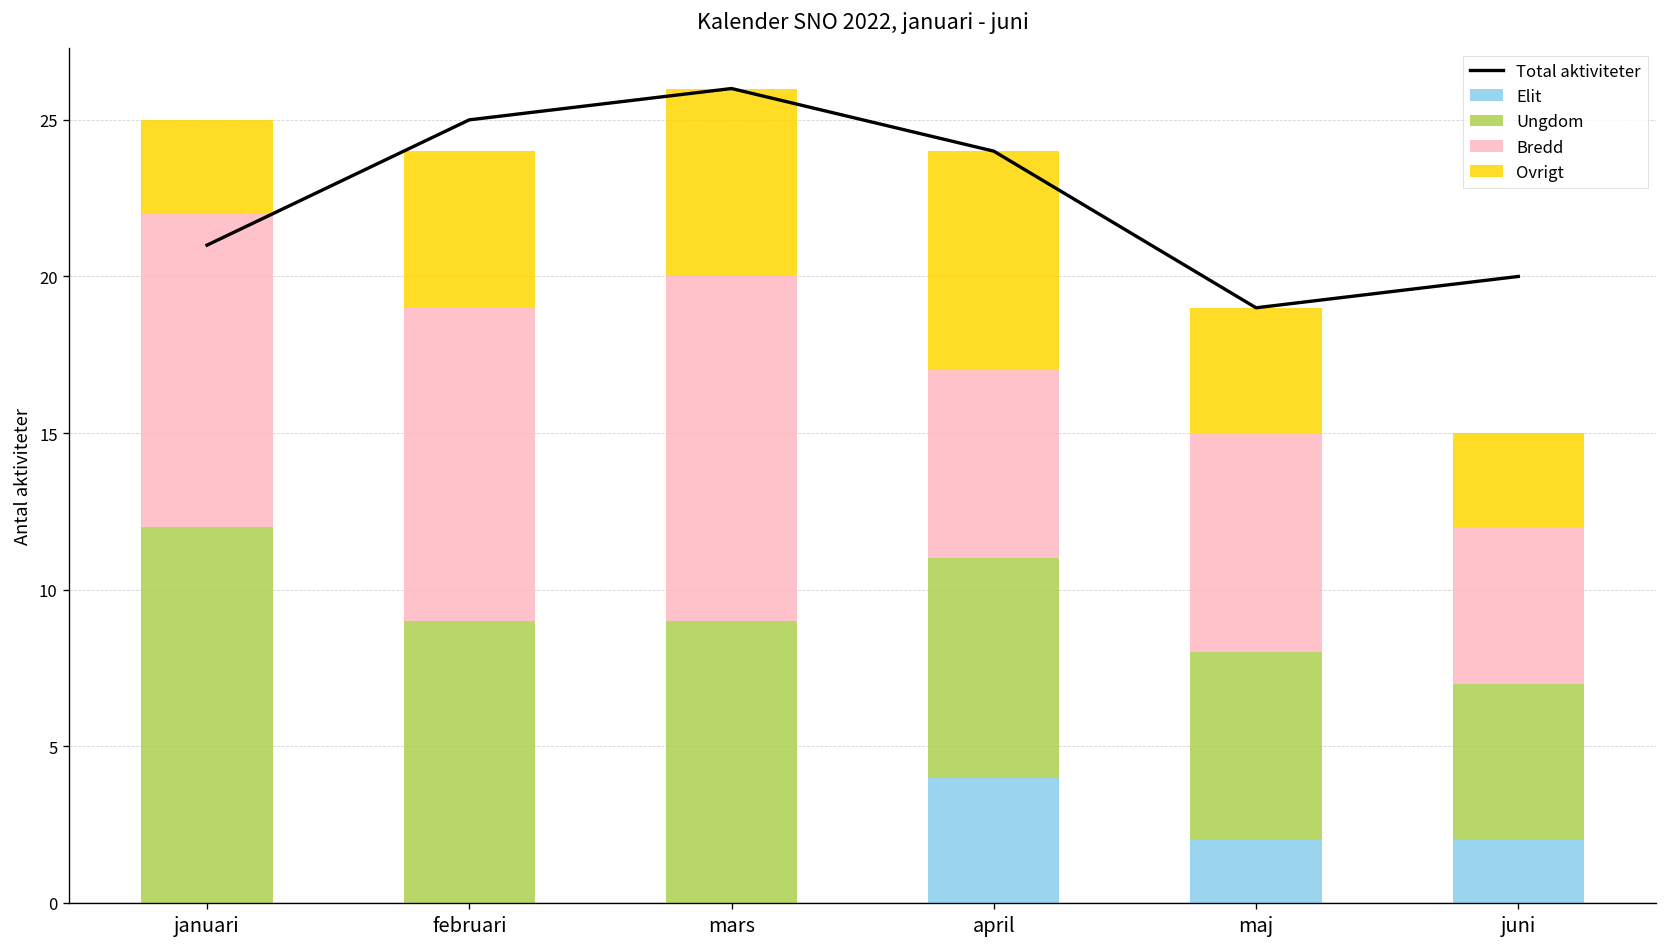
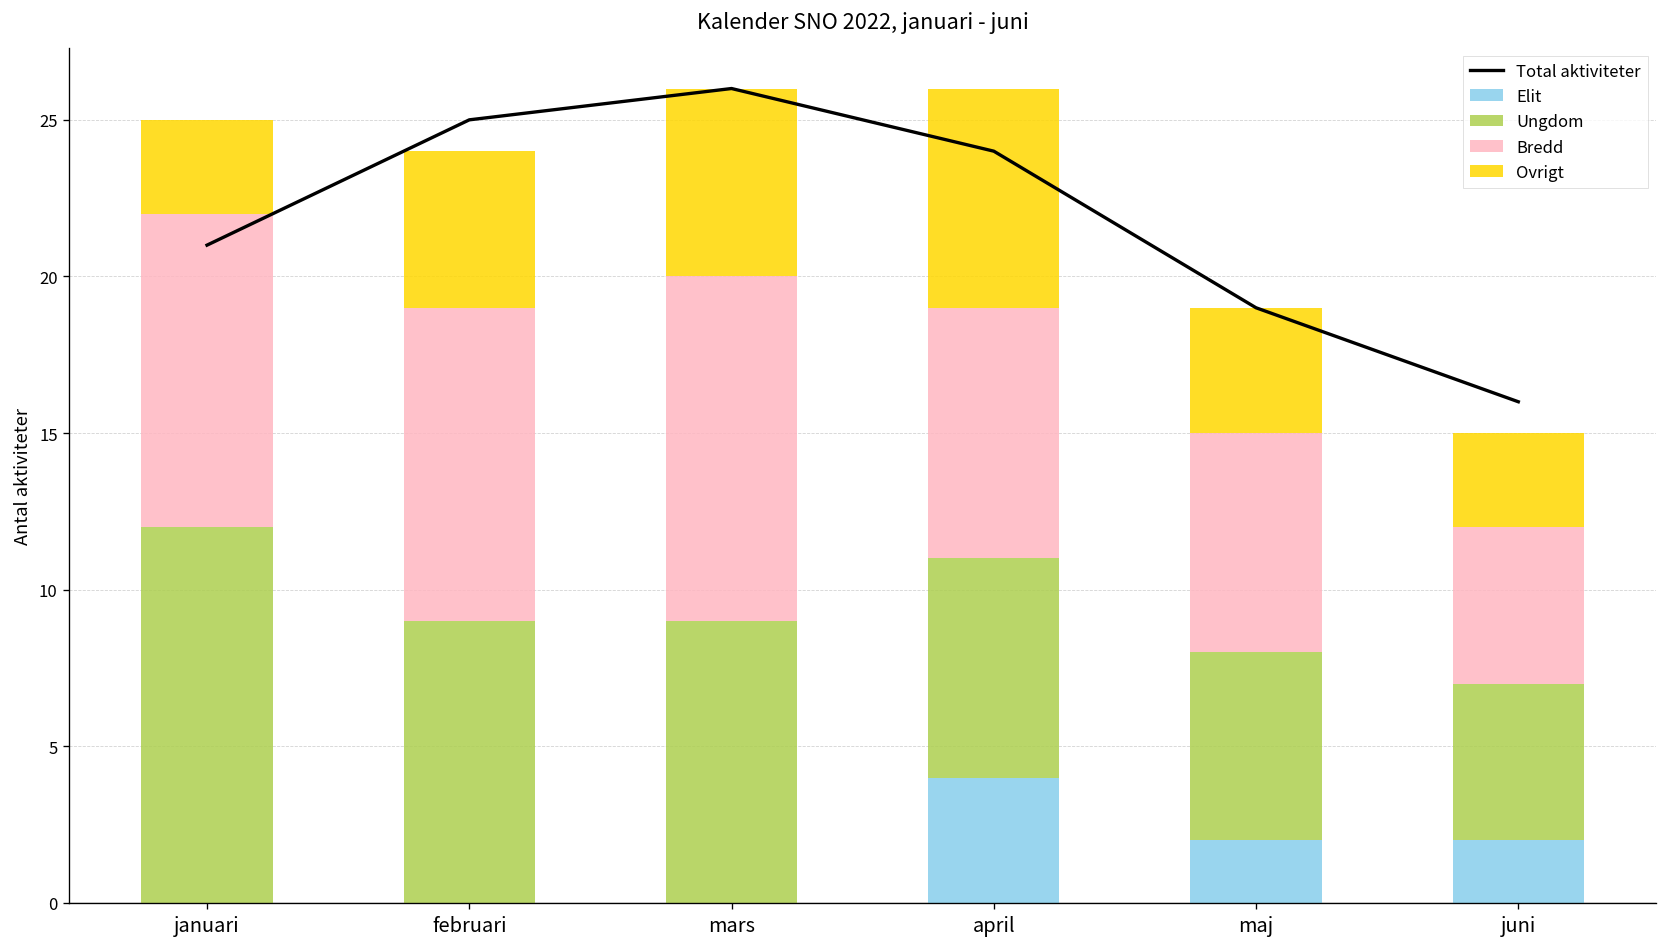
  {
    "Total aktiviteter": {
      "januari": 21,
      "februari": 25,
      "mars": 26,
      "april": 24,
      "maj": 19,
-     "juni": 20
+     "juni": 16
    },
    "Bredd": {
      "januari": 10,
      "februari": 10,
      "mars": 11,
-     "april": 6,
+     "april": 8,
      "maj": 7,
      "juni": 5
    },
    "Ovrigt": {
      "januari": 3,
      "februari": 5,
      "mars": 6,
      "april": 7,
      "maj": 4,
      "juni": 3
    }
  }
